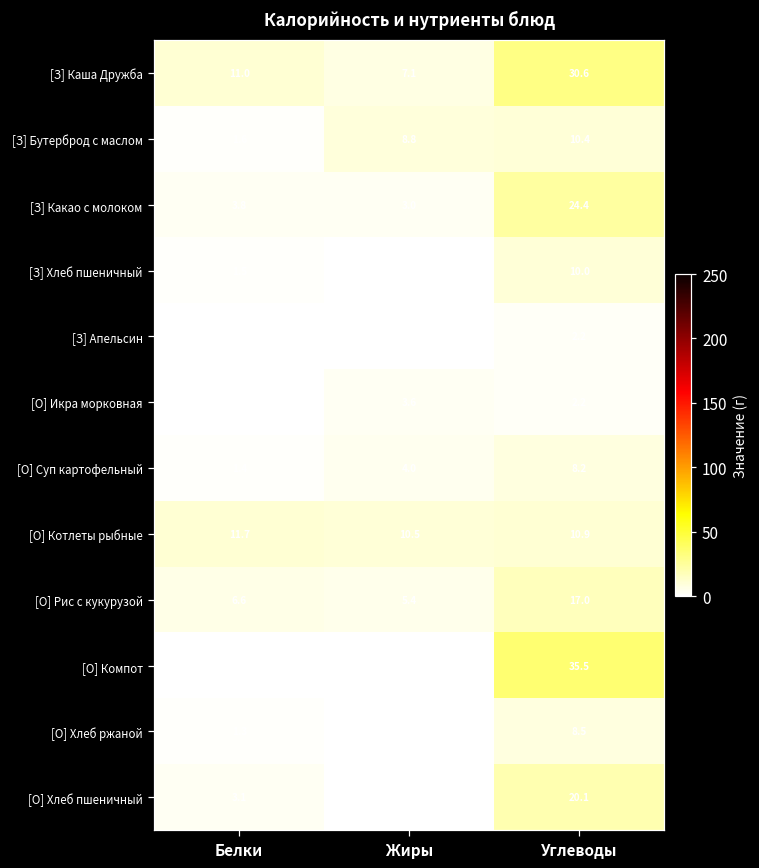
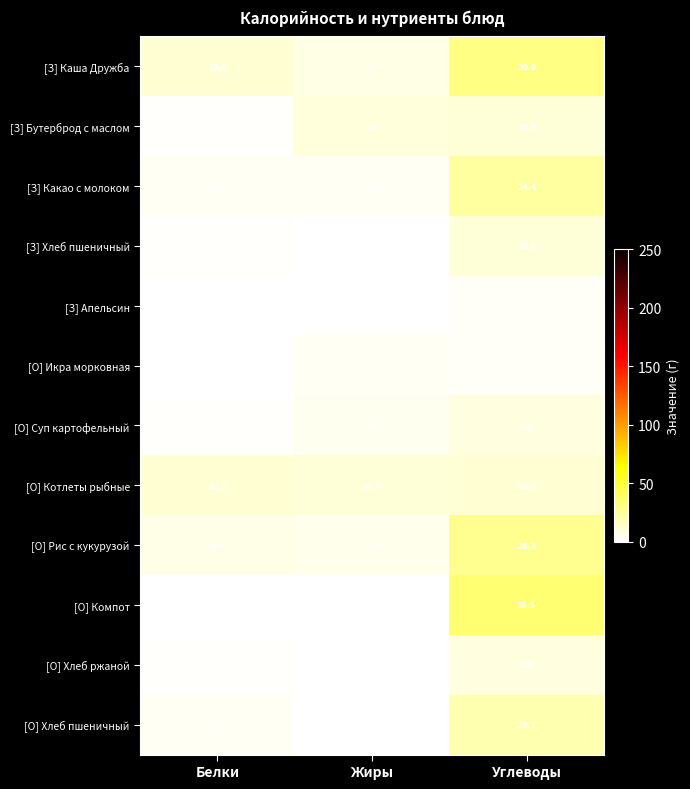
  {
    "[З] Каша Дружба": {
      "Углеводы": 30.6
    },
    "[З] Какао с молоком": {
      "Углеводы": 24.4
    },
    "[О] Рис с кукурузой": {
-     "Углеводы": 17.0
+     "Углеводы": 28.3
    },
    "[О] Компот": {
      "Углеводы": 35.5
    },
    "[О] Хлеб пшеничный": {
      "Углеводы": 20.1
    }
  }
